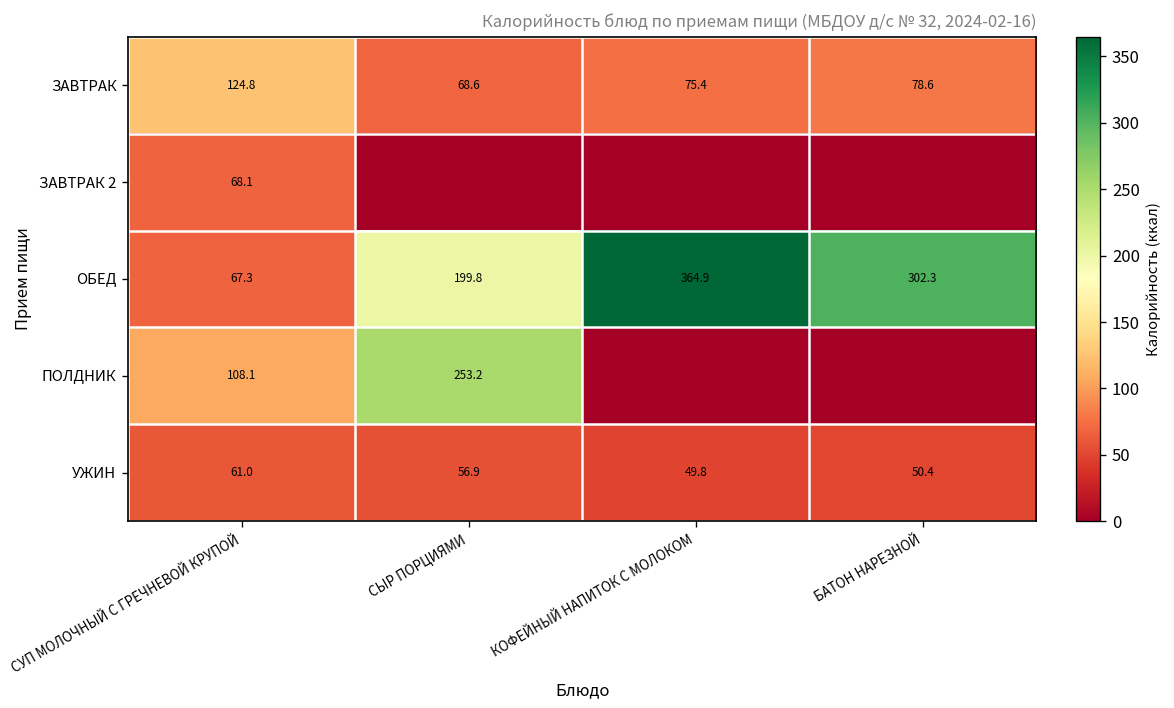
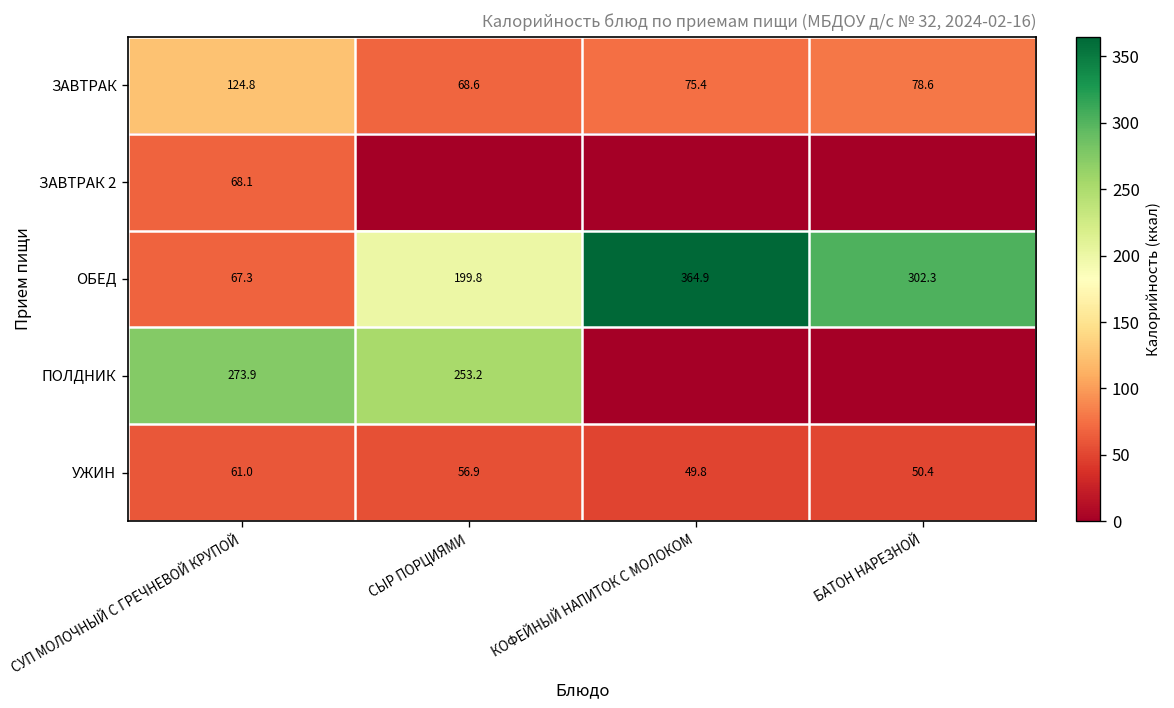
  {
    "ЗАВТРАК": {
      "СУП МОЛОЧНЫЙ С ГРЕЧНЕВОЙ КРУПОЙ": 124.8,
      "СЫР ПОРЦИЯМИ": 68.6,
      "КОФЕЙНЫЙ НАПИТОК С МОЛОКОМ": 75.4,
      "БАТОН НАРЕЗНОЙ": 78.6
    },
    "ЗАВТРАК 2": {
      "СУП МОЛОЧНЫЙ С ГРЕЧНЕВОЙ КРУПОЙ": 68.1
    },
    "ОБЕД": {
      "СУП МОЛОЧНЫЙ С ГРЕЧНЕВОЙ КРУПОЙ": 67.3,
      "СЫР ПОРЦИЯМИ": 199.8,
      "КОФЕЙНЫЙ НАПИТОК С МОЛОКОМ": 364.9,
      "БАТОН НАРЕЗНОЙ": 302.3
    },
    "ПОЛДНИК": {
-     "СУП МОЛОЧНЫЙ С ГРЕЧНЕВОЙ КРУПОЙ": 108.1,
+     "СУП МОЛОЧНЫЙ С ГРЕЧНЕВОЙ КРУПОЙ": 273.9,
      "СЫР ПОРЦИЯМИ": 253.2
    },
    "УЖИН": {
      "СУП МОЛОЧНЫЙ С ГРЕЧНЕВОЙ КРУПОЙ": 61.0,
      "СЫР ПОРЦИЯМИ": 56.9,
      "КОФЕЙНЫЙ НАПИТОК С МОЛОКОМ": 49.8,
      "БАТОН НАРЕЗНОЙ": 50.4
    }
  }
